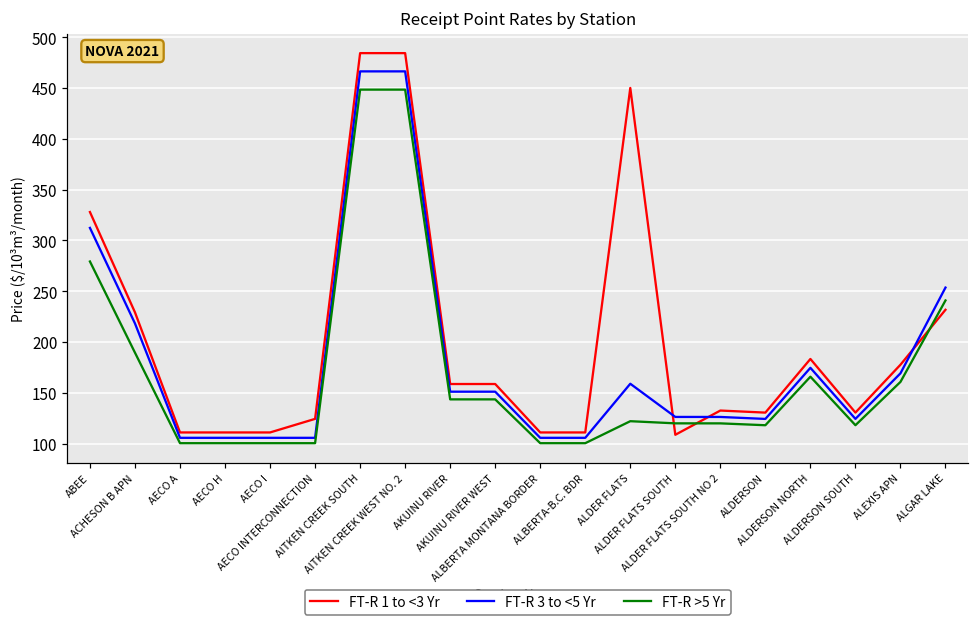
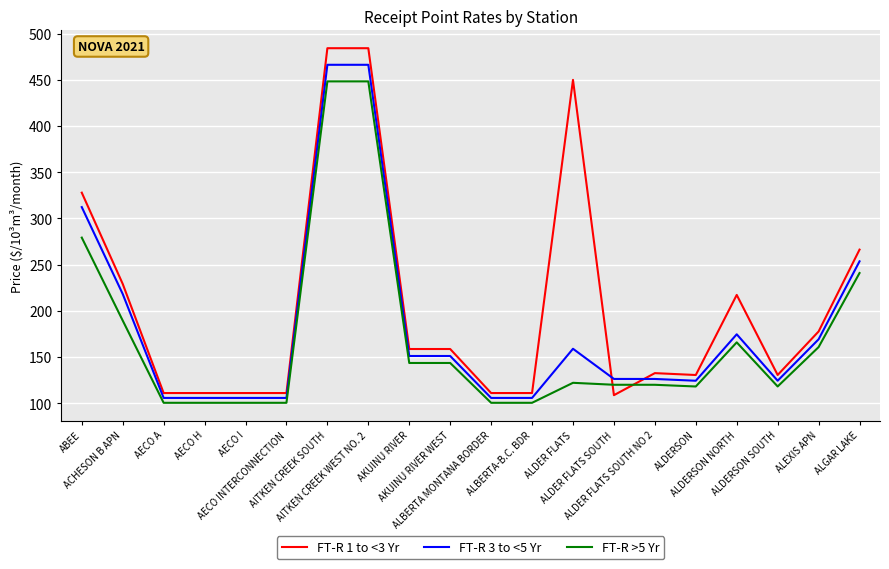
  {
    "FT-R 1 to <3 Yr": {
      "ABEE": 330,
      "ACHESON B APN": 230,
      "AECO A": 110,
      "AECO H": 110,
      "AECO I": 110,
-     "AECO INTERCONNECTION": 120,
+     "AECO INTERCONNECTION": 110,
      "AITKEN CREEK SOUTH": 480,
      "AITKEN CREEK WEST NO. 2": 480,
      "AKUINU RIVER": 160,
      "AKUINU RIVER WEST": 160,
      "ALBERTA MONTANA BORDER": 110,
      "ALBERTA-B.C. BDR": 110,
      "ALDER FLATS": 450,
      "ALDER FLATS SOUTH": 110,
      "ALDER FLATS SOUTH NO 2": 130,
      "ALDERSON": 130,
-     "ALDERSON NORTH": 180,
+     "ALDERSON NORTH": 220,
      "ALDERSON SOUTH": 130,
      "ALEXIS APN": 180,
-     "ALGAR LAKE": 230
+     "ALGAR LAKE": 270
    },
    "FT-R 3 to <5 Yr": {
      "ABEE": 310,
      "ACHESON B APN": 220,
      "AECO A": 110,
      "AECO H": 110,
      "AECO I": 110,
      "AECO INTERCONNECTION": 110,
      "AITKEN CREEK SOUTH": 470,
      "AITKEN CREEK WEST NO. 2": 470,
      "AKUINU RIVER": 150,
      "AKUINU RIVER WEST": 150,
      "ALBERTA MONTANA BORDER": 110,
      "ALBERTA-B.C. BDR": 110,
      "ALDER FLATS": 160,
      "ALDER FLATS SOUTH": 130,
      "ALDER FLATS SOUTH NO 2": 130,
      "ALDERSON": 120,
      "ALDERSON NORTH": 170,
      "ALDERSON SOUTH": 120,
      "ALEXIS APN": 170,
      "ALGAR LAKE": 250
    },
    "FT-R >5 Yr": {
      "ABEE": 280,
      "ACHESON B APN": 190,
      "AECO A": 100,
      "AECO H": 100,
      "AECO I": 100,
      "AECO INTERCONNECTION": 100,
      "AITKEN CREEK SOUTH": 450,
      "AITKEN CREEK WEST NO. 2": 450,
      "AKUINU RIVER": 140,
      "AKUINU RIVER WEST": 140,
      "ALBERTA MONTANA BORDER": 100,
      "ALBERTA-B.C. BDR": 100,
      "ALDER FLATS": 120,
      "ALDER FLATS SOUTH": 120,
      "ALDER FLATS SOUTH NO 2": 120,
      "ALDERSON": 120,
      "ALDERSON NORTH": 170,
      "ALDERSON SOUTH": 120,
      "ALEXIS APN": 160,
      "ALGAR LAKE": 240
    }
  }
